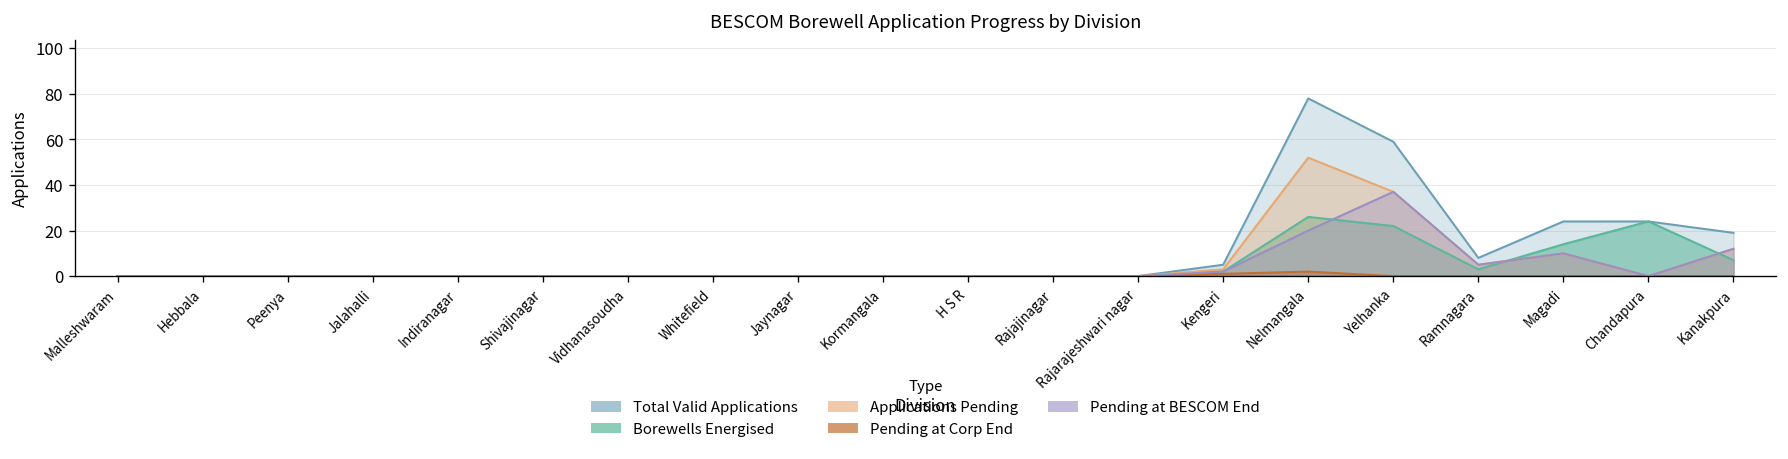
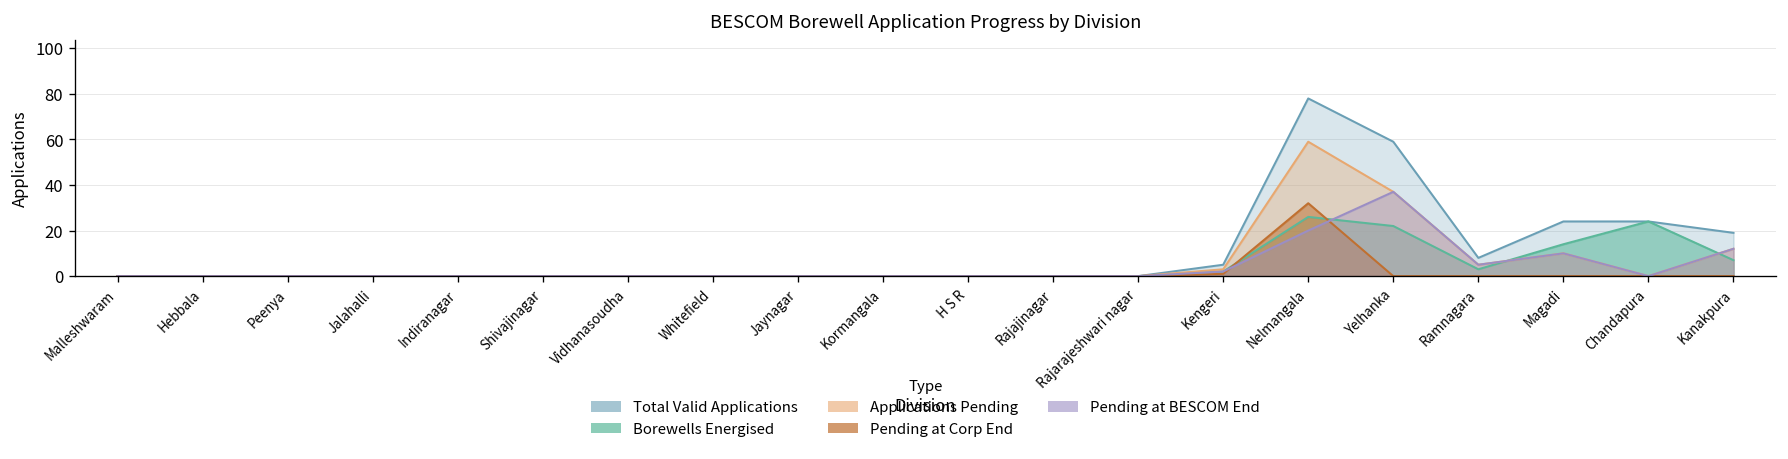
  {
    "Applications Pending": {
-     "Nelmangala": 52
+     "Nelmangala": 59
    },
    "Pending at Corp End": {
-     "Nelmangala": 2,
+     "Nelmangala": 32,
      "Yelhanka": 0,
      "Ramnagara": 0,
      "Magadi": 0,
      "Kanakpura": 0
    }
  }
